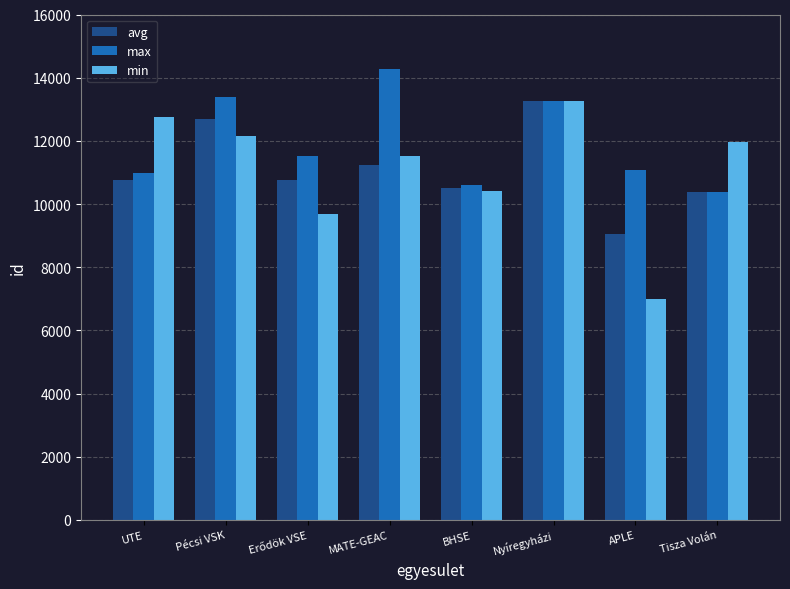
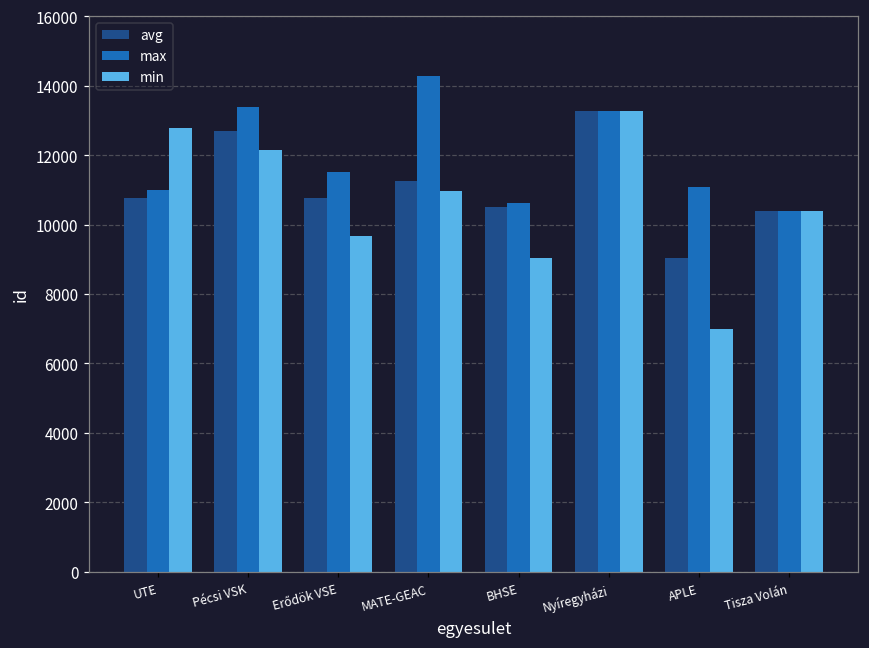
  {
    "min": {
      "UTE": 12800,
      "Pécsi VSK": 12100,
      "Erődök VSE": 9700,
-     "MATE-GEAC": 11500,
-     "BHSE": 10400,
+     "MATE-GEAC": 11000,
+     "BHSE": 9000,
      "Nyíregyházi": 13300,
      "APLE": 7000,
-     "Tisza Volán": 12000
+     "Tisza Volán": 10400
    }
  }
